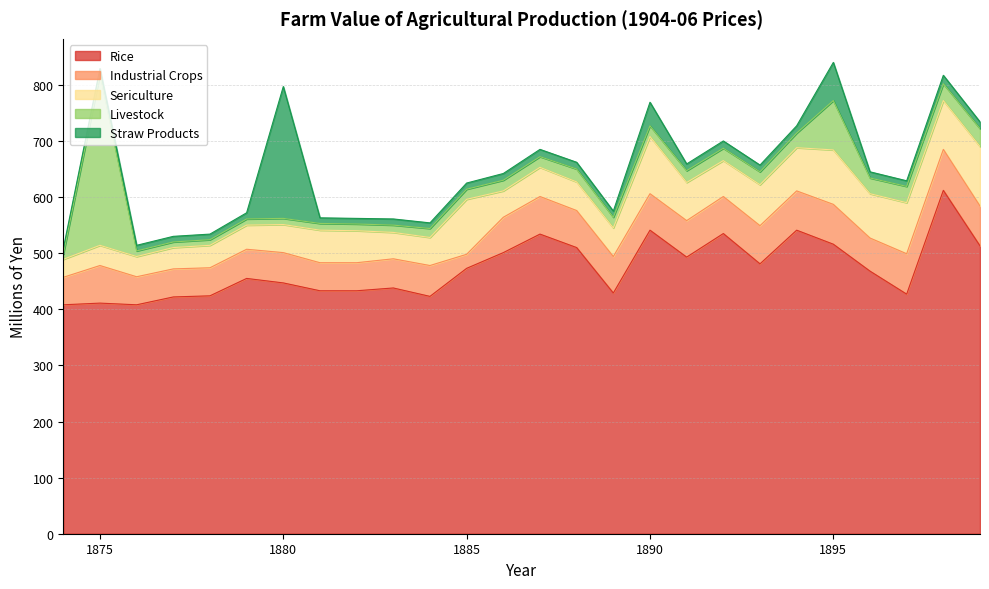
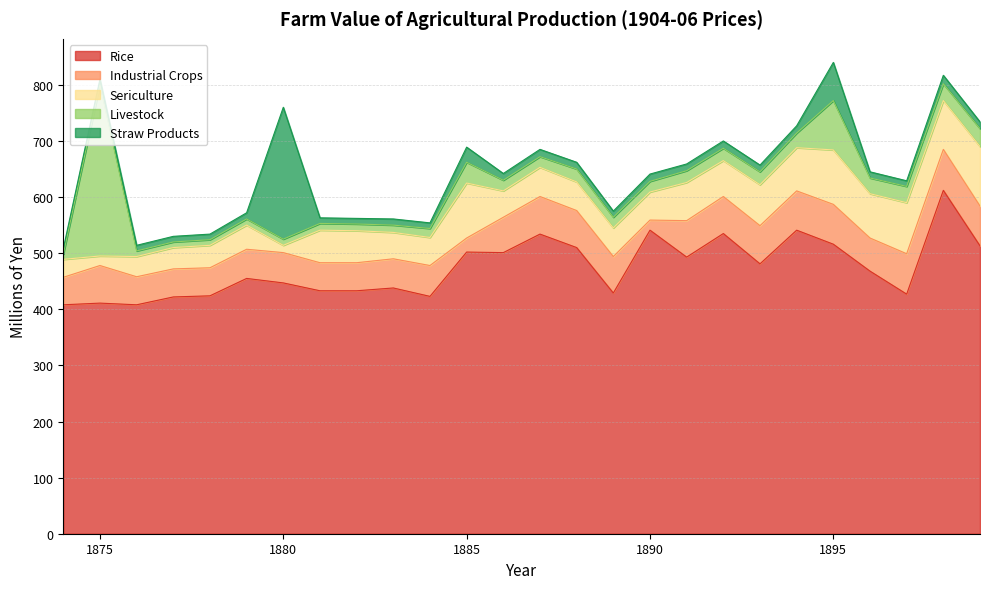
  {
    "Rice": {
      "1875": 410,
      "1880": 450,
-     "1885": 470,
+     "1885": 500,
      "1890": 540,
      "1895": 520
    },
    "Industrial Crops": {
      "1875": 70,
      "1880": 50,
      "1885": 30,
-     "1890": 70,
+     "1890": 20,
      "1895": 70
    },
    "Sericulture": {
-     "1875": 40,
-     "1880": 50,
+     "1875": 20,
+     "1880": 10,
      "1885": 100,
-     "1890": 100,
+     "1890": 50,
      "1895": 100
    },
    "Livestock": {
      "1880": 10,
-     "1885": 20,
+     "1885": 40,
      "1890": 20,
      "1895": 90
    },
    "Straw Products": {
      "1880": 240,
-     "1885": 10,
-     "1890": 40,
+     "1885": 30,
+     "1890": 10,
      "1895": 70
    }
  }
